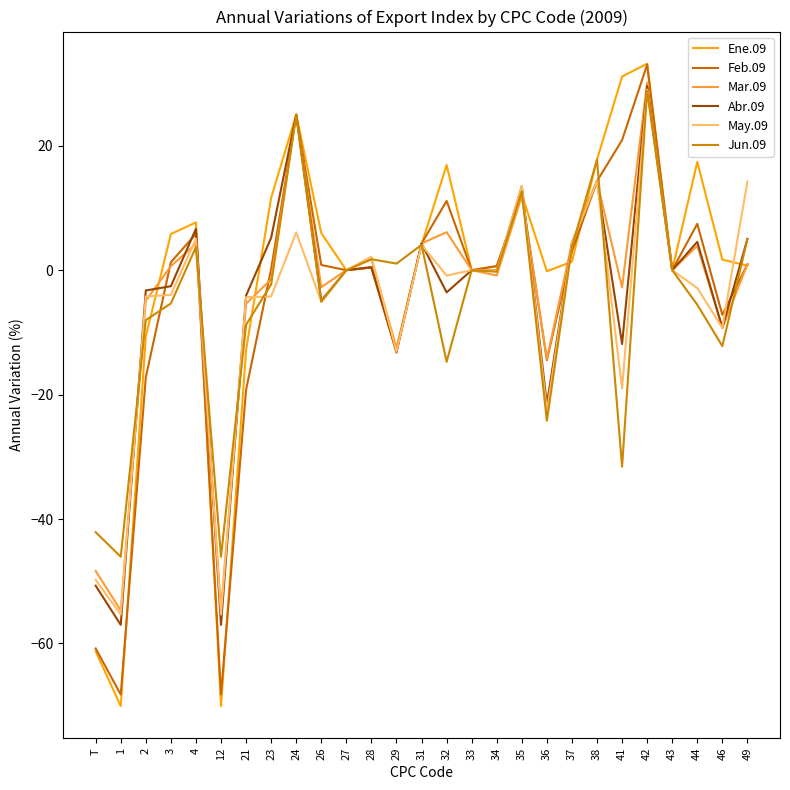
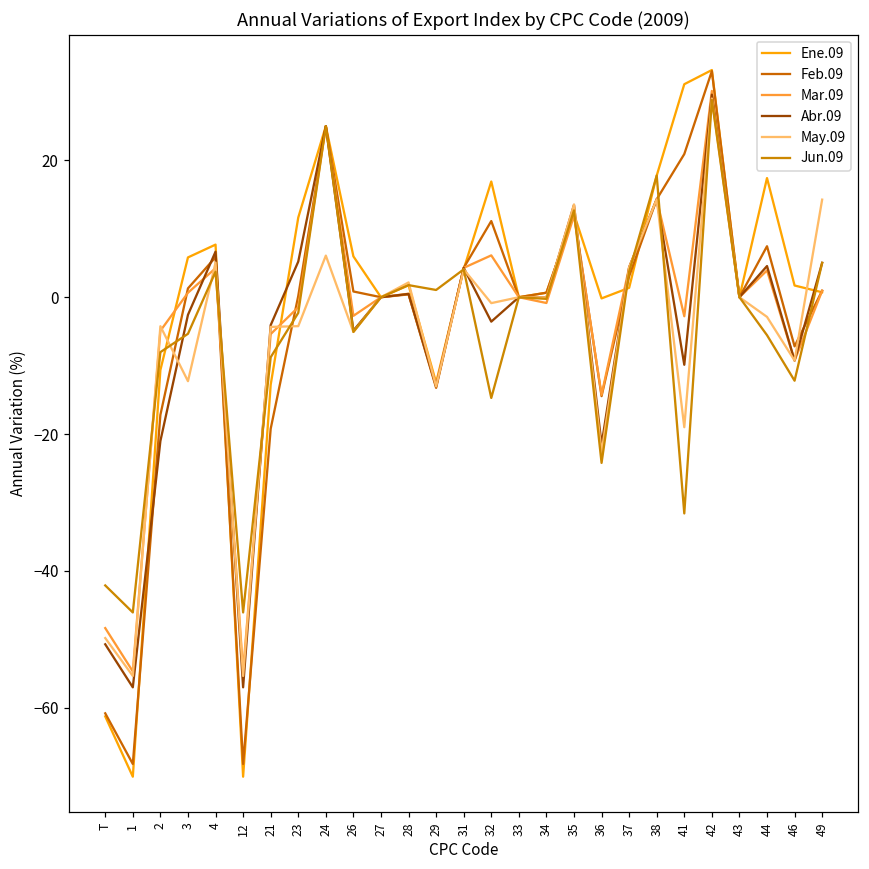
  {
    "Abr.09": {
      "T": -51,
      "1": -57,
-     "2": -3,
+     "2": -21,
      "3": -3,
      "4": 7,
      "12": -57,
      "23": 5,
      "32": -4,
      "36": -22,
-     "41": -12,
+     "41": -10,
      "42": 30,
      "44": 5
    },
    "May.09": {
      "T": -50,
      "1": -55,
      "2": -4,
-     "3": -4,
+     "3": -12,
      "4": 5,
      "12": -55,
      "23": -4,
      "24": 6,
      "32": -1,
      "36": -23,
      "41": -19,
      "44": -3,
      "49": 14
    }
  }
